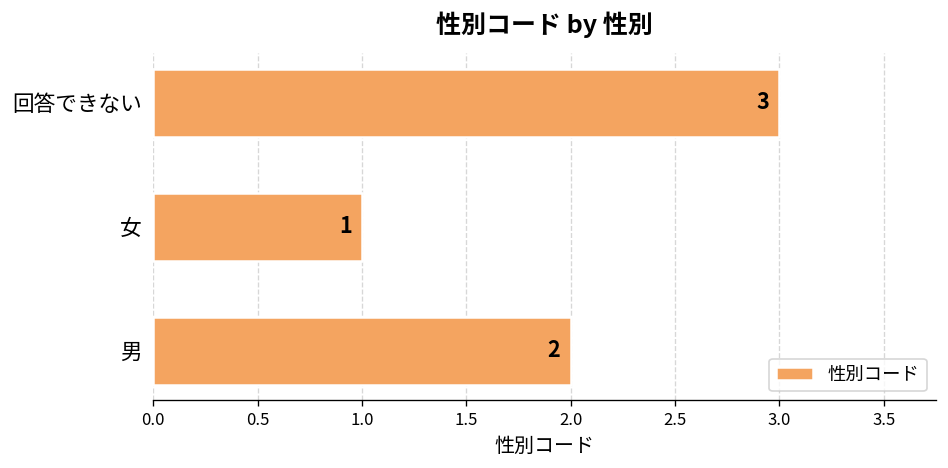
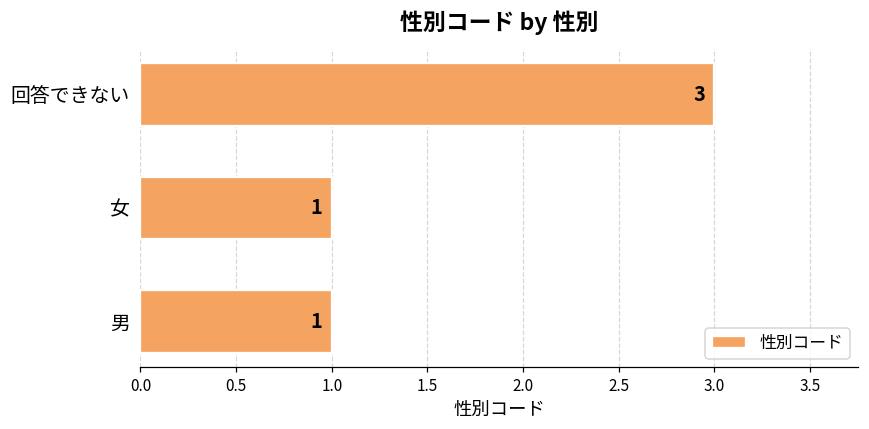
  {
    "回答できない": 3,
    "女": 1,
-   "男": 2
+   "男": 1
  }
